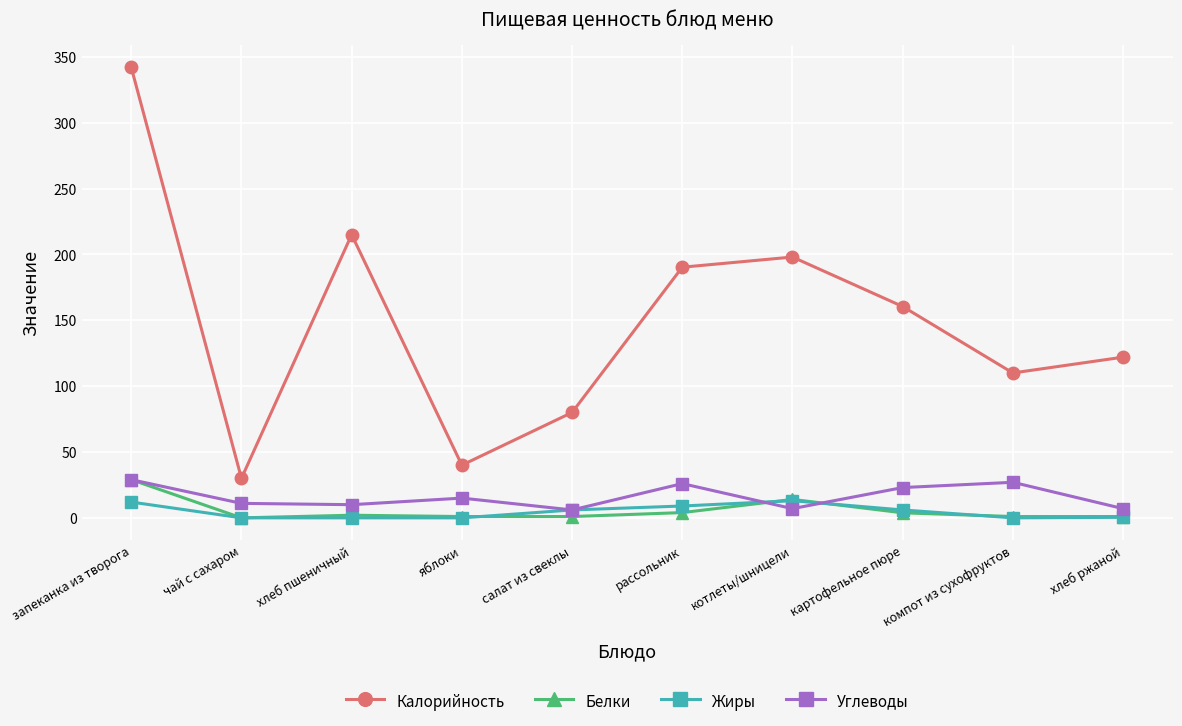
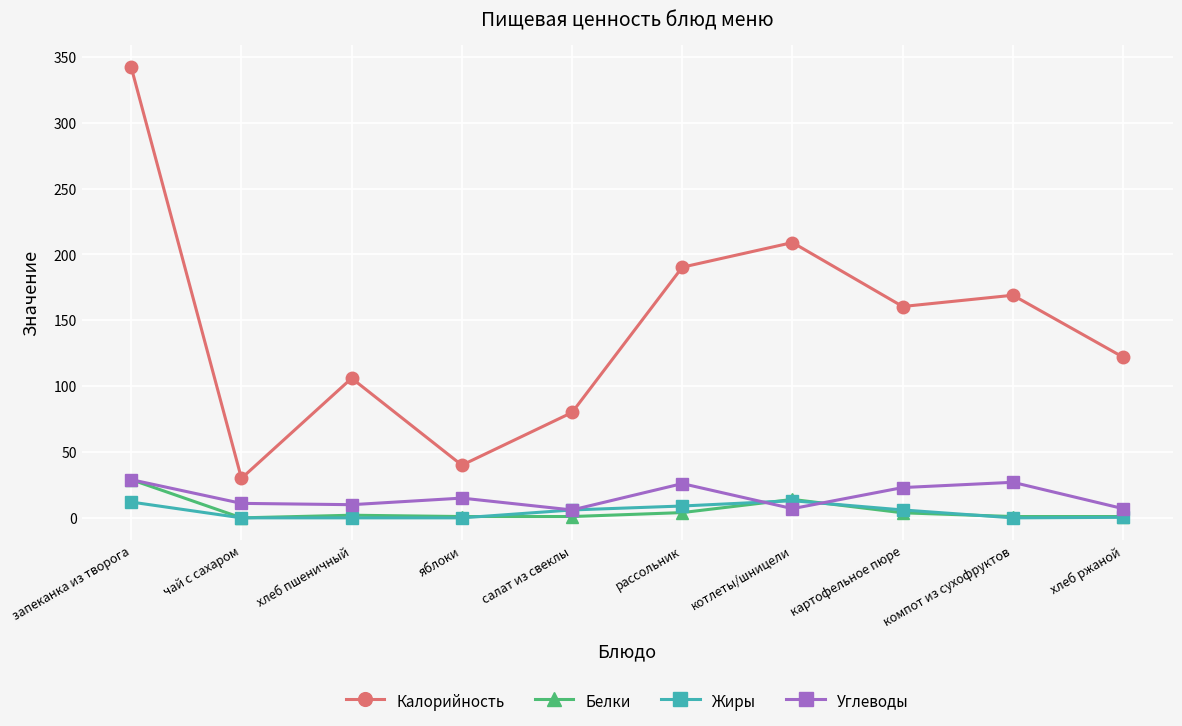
  {
    "Калорийность": {
      "запеканка из творога": 342,
      "чай с сахаром": 30,
-     "хлеб пшеничный": 215,
+     "хлеб пшеничный": 106,
      "яблоки": 40,
      "салат из свеклы": 80,
      "рассольник": 190,
-     "котлеты/шницели": 198,
+     "котлеты/шницели": 209,
      "картофельное пюре": 160,
-     "компот из сухофруктов": 110,
+     "компот из сухофруктов": 169,
      "хлеб ржаной": 122
    }
  }
